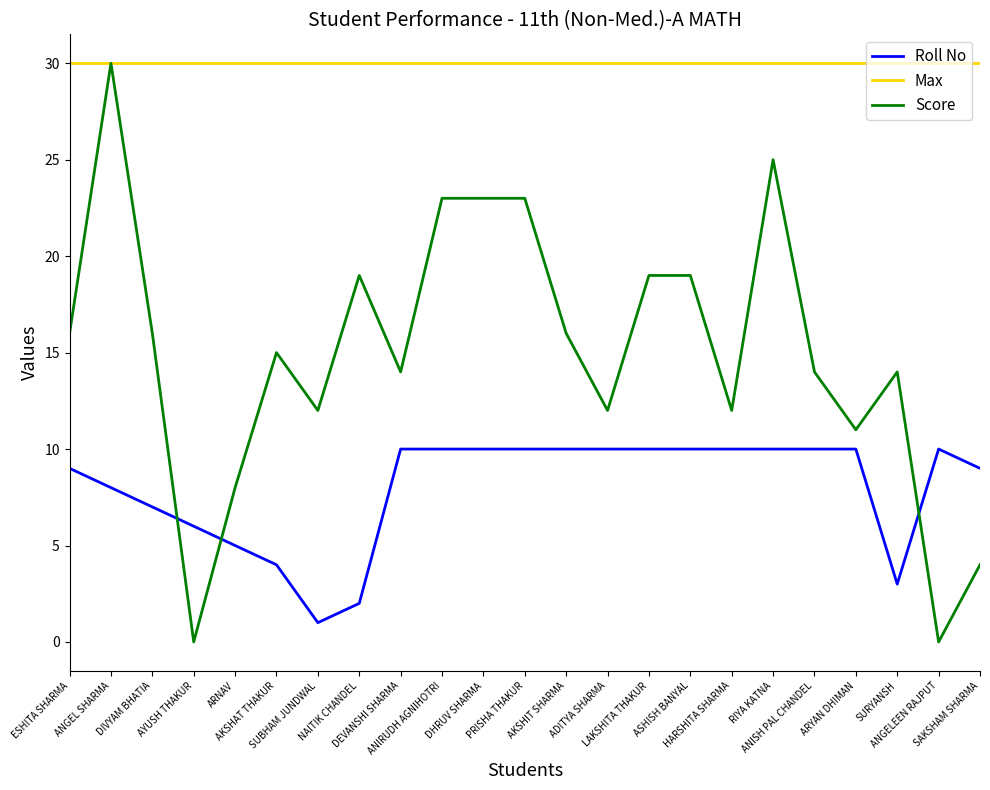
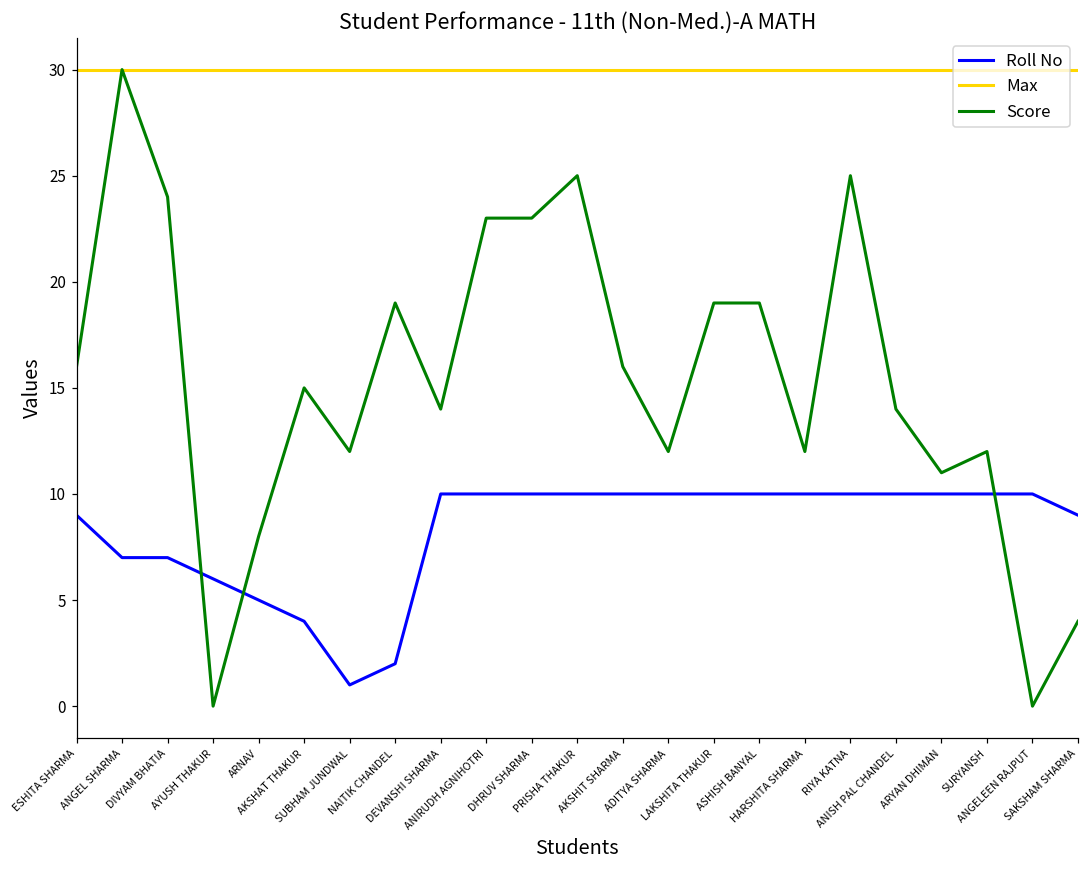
  {
    "Roll No": {
      "ESHITA SHARMA": 9,
-     "ANGEL SHARMA": 8,
+     "ANGEL SHARMA": 7,
      "DIVYAM BHATIA": 7,
      "AYUSH THAKUR": 6,
      "ARNAV": 5,
      "AKSHAT THAKUR": 4,
      "SUBHAM JUNDWAL": 1,
      "NAITIK CHANDEL": 2,
      "DEVANSHI SHARMA": 10,
      "ANIRUDH AGNIHOTRI": 10,
      "DHRUV SHARMA": 10,
      "PRISHA THAKUR": 10,
      "AKSHIT SHARMA": 10,
      "ADITYA SHARMA": 10,
      "LAKSHITA THAKUR": 10,
      "ASHISH BANYAL": 10,
      "HARSHITA SHARMA": 10,
      "RIYA KATNA": 10,
      "ANISH PAL CHANDEL": 10,
      "ARYAN DHIMAN": 10,
-     "SURYANSH": 3,
+     "SURYANSH": 10,
      "ANGELEEN RAJPUT": 10,
      "SAKSHAM SHARMA": 9
    },
    "Max": {
      "ESHITA SHARMA": 30,
      "DIVYAM BHATIA": 30,
      "AYUSH THAKUR": 30,
      "ARNAV": 30,
      "AKSHAT THAKUR": 30,
      "SUBHAM JUNDWAL": 30,
      "NAITIK CHANDEL": 30,
      "DEVANSHI SHARMA": 30,
      "ANIRUDH AGNIHOTRI": 30,
      "DHRUV SHARMA": 30,
      "PRISHA THAKUR": 30,
      "AKSHIT SHARMA": 30,
      "ADITYA SHARMA": 30,
      "LAKSHITA THAKUR": 30,
      "ASHISH BANYAL": 30,
      "HARSHITA SHARMA": 30,
      "RIYA KATNA": 30,
      "ANISH PAL CHANDEL": 30,
      "ARYAN DHIMAN": 30,
      "SAKSHAM SHARMA": 30
    },
    "Score": {
      "ESHITA SHARMA": 16,
-     "DIVYAM BHATIA": 16,
+     "DIVYAM BHATIA": 24,
      "AYUSH THAKUR": 0,
      "ARNAV": 8,
      "AKSHAT THAKUR": 15,
      "SUBHAM JUNDWAL": 12,
      "NAITIK CHANDEL": 19,
      "DEVANSHI SHARMA": 14,
      "ANIRUDH AGNIHOTRI": 23,
      "DHRUV SHARMA": 23,
-     "PRISHA THAKUR": 23,
+     "PRISHA THAKUR": 25,
      "AKSHIT SHARMA": 16,
      "ADITYA SHARMA": 12,
      "LAKSHITA THAKUR": 19,
      "ASHISH BANYAL": 19,
      "HARSHITA SHARMA": 12,
      "RIYA KATNA": 25,
      "ANISH PAL CHANDEL": 14,
      "ARYAN DHIMAN": 11,
-     "SURYANSH": 14,
+     "SURYANSH": 12,
      "ANGELEEN RAJPUT": 0,
      "SAKSHAM SHARMA": 4
    }
  }
